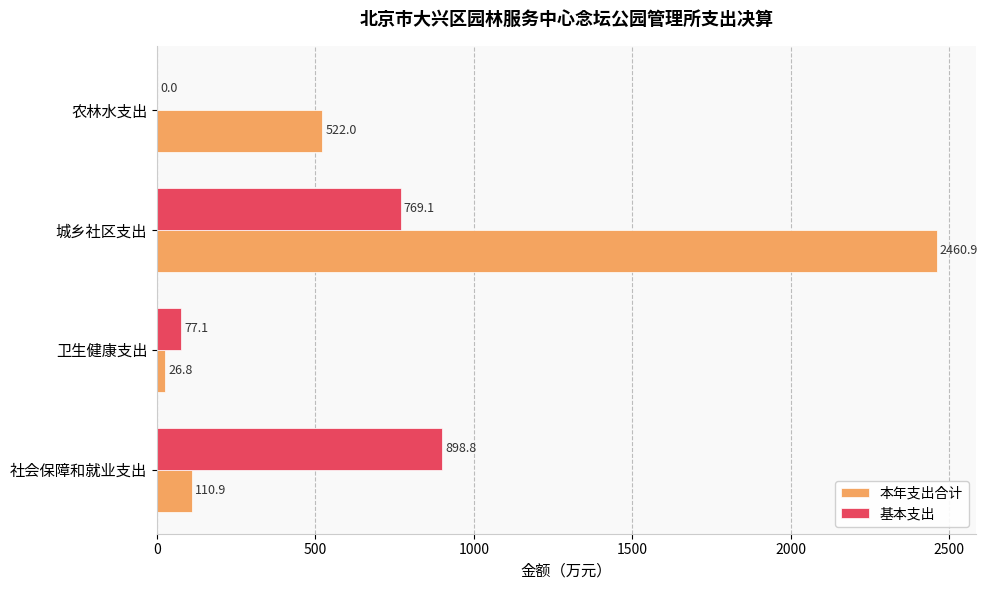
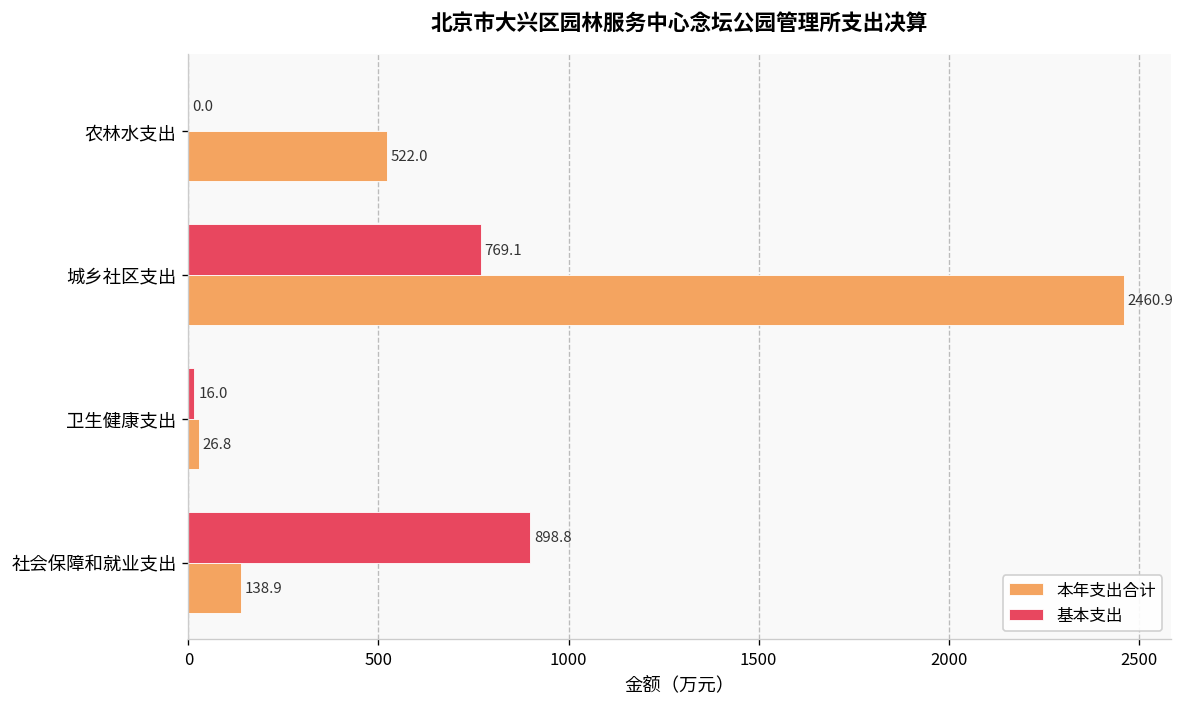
  {
    "本年支出合计": {
      "农林水支出": 522.0,
      "城乡社区支出": 2460.9,
      "卫生健康支出": 26.8,
-     "社会保障和就业支出": 110.9
+     "社会保障和就业支出": 138.9
    },
    "基本支出": {
      "农林水支出": 0.0,
      "城乡社区支出": 769.1,
-     "卫生健康支出": 77.1,
+     "卫生健康支出": 16.0,
      "社会保障和就业支出": 898.8
    }
  }
